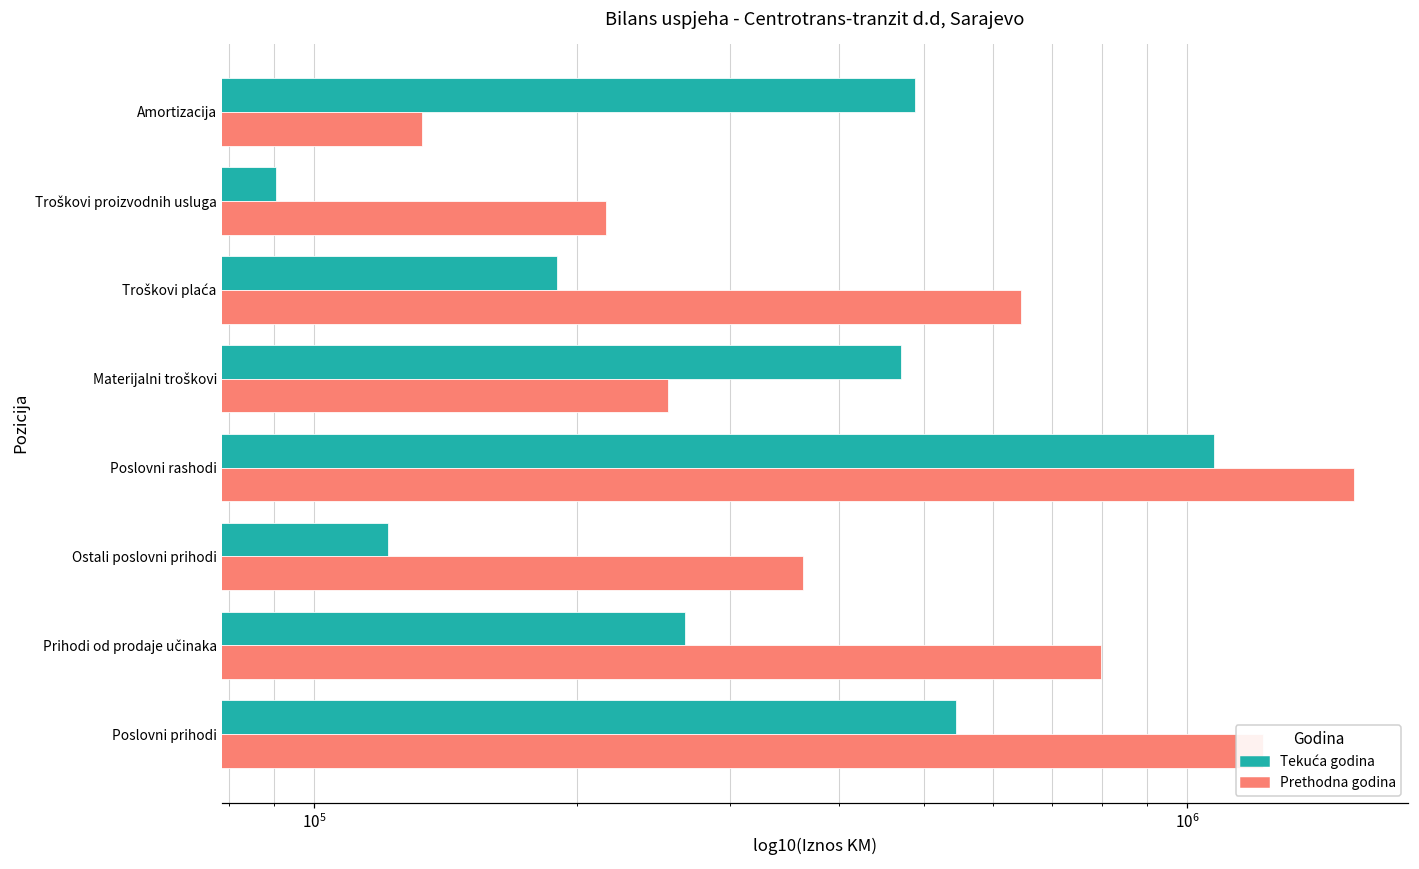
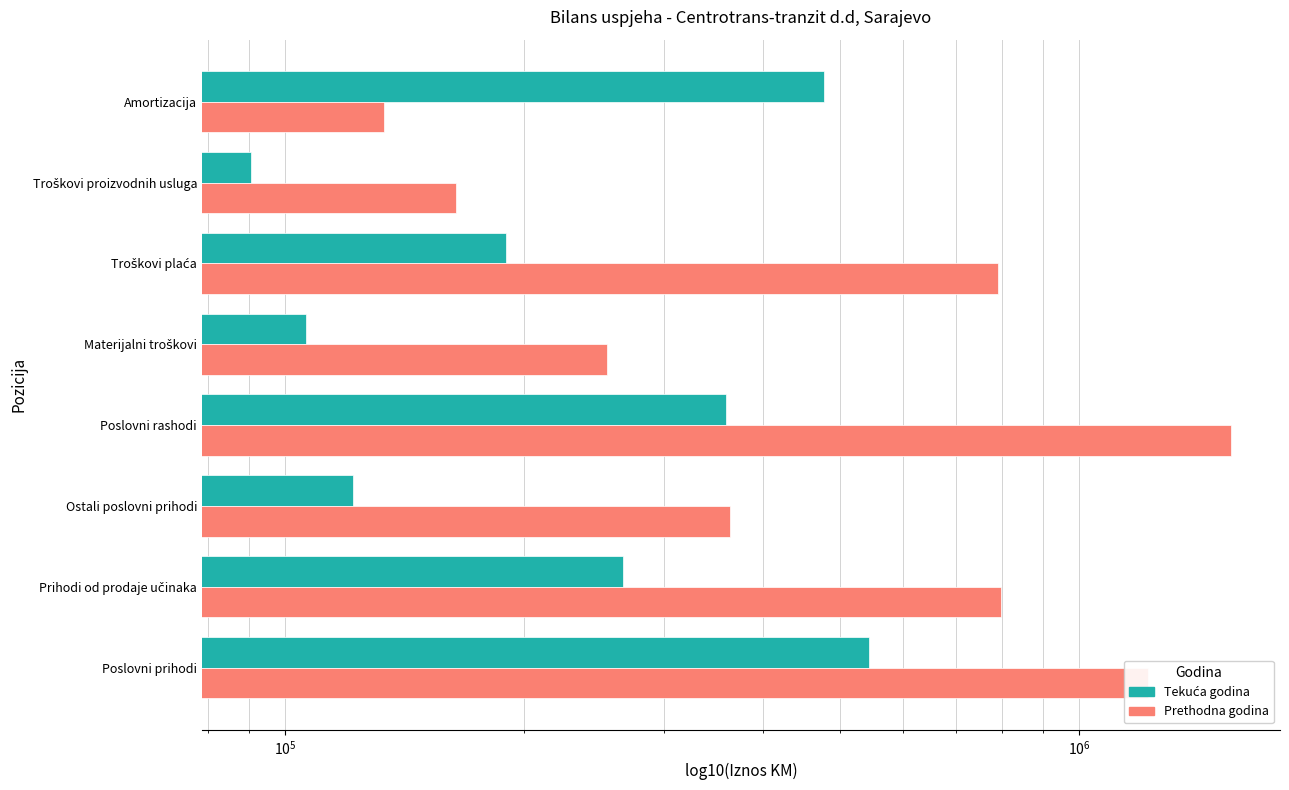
  {
    "Tekuća godina": {
-     "Amortizacija": 490000,
+     "Amortizacija": 480000,
      "Troškovi proizvodnih usluga": 91000,
      "Troškovi plaća": 190000,
-     "Materijalni troškovi": 470000,
-     "Poslovni rashodi": 1070000,
+     "Materijalni troškovi": 106000,
+     "Poslovni rashodi": 360000,
      "Ostali poslovni prihodi": 122000,
      "Prihodi od prodaje učinaka": 266000,
      "Poslovni prihodi": 540000
    },
    "Prethodna godina": {
      "Amortizacija": 133000,
-     "Troškovi proizvodnih usluga": 216000,
-     "Troškovi plaća": 650000,
+     "Troškovi proizvodnih usluga": 164000,
+     "Troškovi plaća": 790000,
      "Materijalni troškovi": 255000,
      "Poslovni rashodi": 1550000,
      "Ostali poslovni prihodi": 360000,
      "Prihodi od prodaje učinaka": 800000
    }
  }
